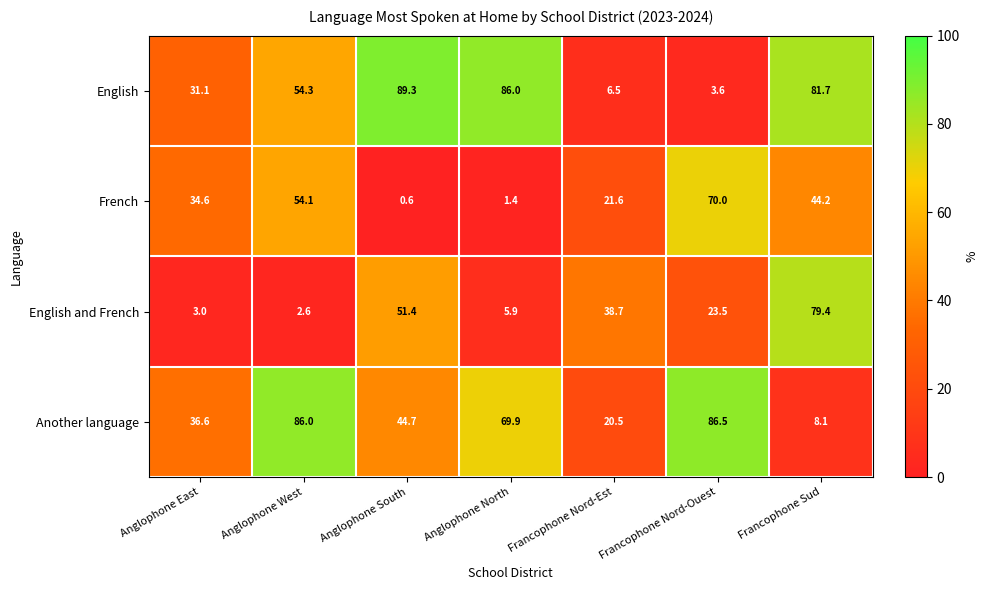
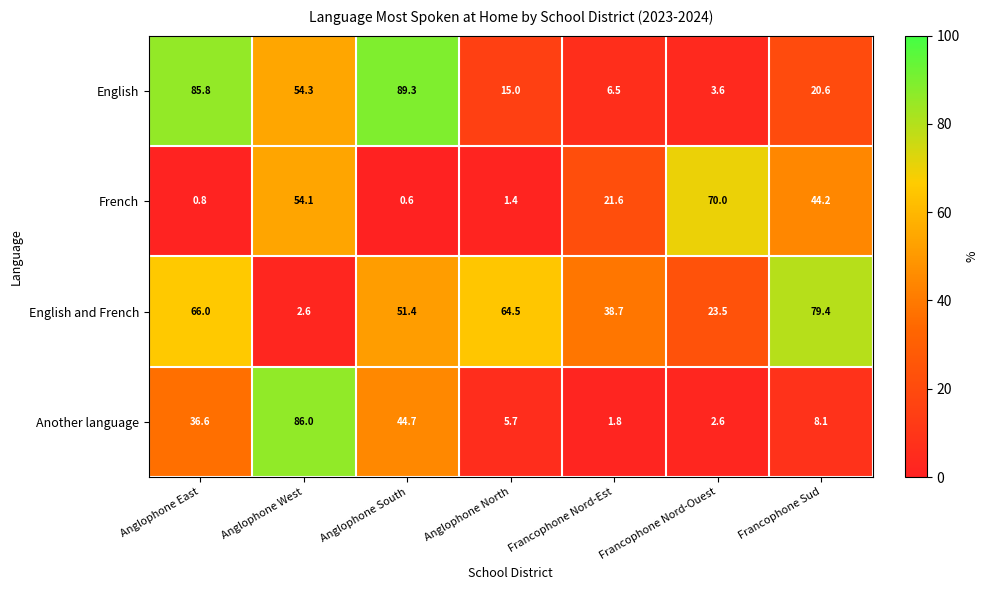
  {
    "English": {
-     "Anglophone East": 31.1,
+     "Anglophone East": 85.8,
      "Anglophone West": 54.3,
      "Anglophone South": 89.3,
-     "Anglophone North": 86.0,
+     "Anglophone North": 15.0,
      "Francophone Nord-Est": 6.5,
      "Francophone Nord-Ouest": 3.6,
-     "Francophone Sud": 81.7
+     "Francophone Sud": 20.6
    },
    "French": {
-     "Anglophone East": 34.6,
+     "Anglophone East": 0.8,
      "Anglophone West": 54.1,
      "Anglophone South": 0.6,
      "Anglophone North": 1.4,
      "Francophone Nord-Est": 21.6,
      "Francophone Nord-Ouest": 70.0,
      "Francophone Sud": 44.2
    },
    "English and French": {
-     "Anglophone East": 3.0,
+     "Anglophone East": 66.0,
      "Anglophone West": 2.6,
      "Anglophone South": 51.4,
-     "Anglophone North": 5.9,
+     "Anglophone North": 64.5,
      "Francophone Nord-Est": 38.7,
      "Francophone Nord-Ouest": 23.5,
      "Francophone Sud": 79.4
    },
    "Another language": {
      "Anglophone East": 36.6,
      "Anglophone West": 86.0,
      "Anglophone South": 44.7,
-     "Anglophone North": 69.9,
-     "Francophone Nord-Est": 20.5,
-     "Francophone Nord-Ouest": 86.5,
+     "Anglophone North": 5.7,
+     "Francophone Nord-Est": 1.8,
+     "Francophone Nord-Ouest": 2.6,
      "Francophone Sud": 8.1
    }
  }
